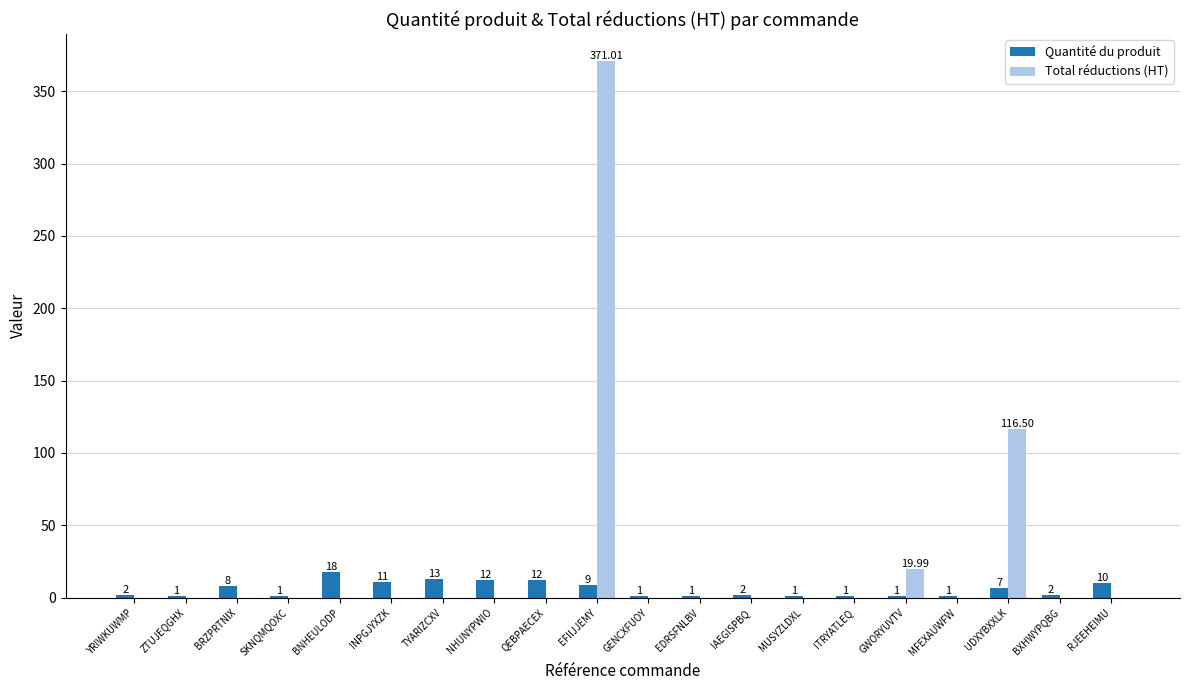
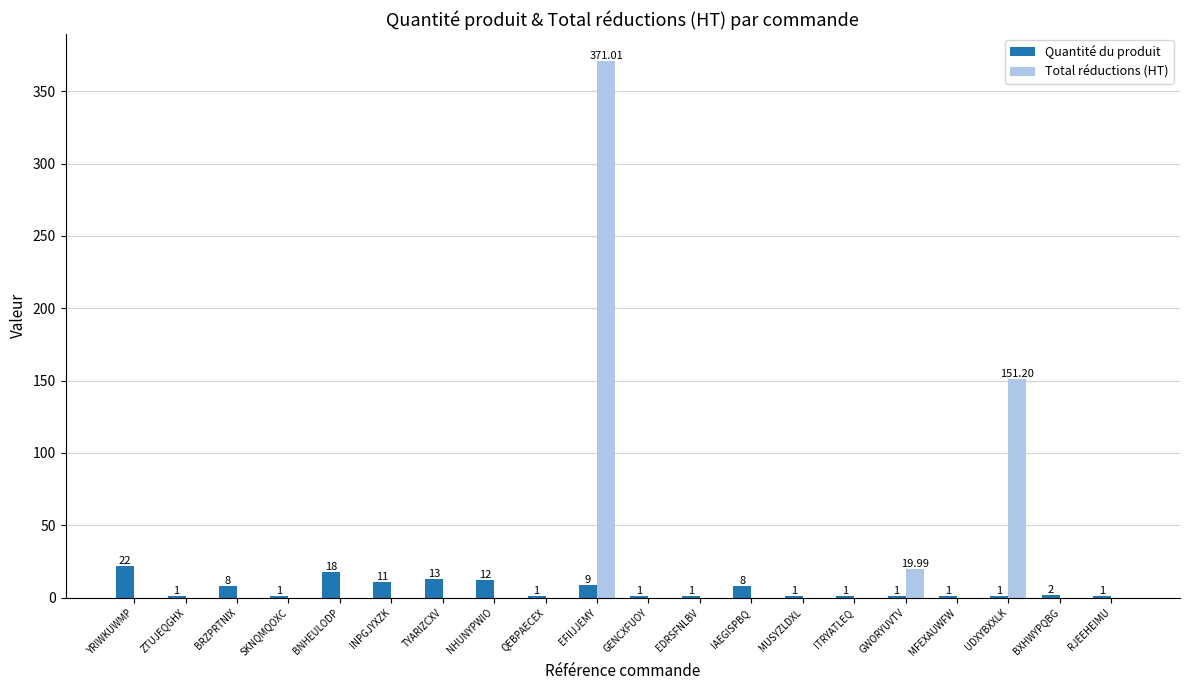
  {
    "Quantité du produit": {
-     "YRIWKUWMP": 2,
+     "YRIWKUWMP": 22,
      "ZTUJEQGHX": 1,
      "BRZPRTNIX": 8,
      "SKNQMQOXC": 1,
      "BNHEULODP": 18,
      "INPGJYXZK": 11,
      "TYARIZCXV": 13,
      "NHUNYPWIO": 12,
-     "QEBPAECEX": 12,
+     "QEBPAECEX": 1,
      "EFIIJJEMY": 9,
      "GENCXFUOY": 1,
      "EDRSFNLBV": 1,
-     "IAEGISPBQ": 2,
+     "IAEGISPBQ": 8,
      "MUSYZLDXL": 1,
      "ITRYATLEQ": 1,
      "GWORYUVTV": 1,
      "MFEXAUWFW": 1,
-     "UDXYBXXLK": 7,
+     "UDXYBXXLK": 1,
      "BXHWYPQBG": 2,
-     "RJEEHEIMU": 10
+     "RJEEHEIMU": 1
    },
    "Total réductions (HT)": {
      "EFIIJJEMY": 371.01,
      "GWORYUVTV": 19.99,
-     "UDXYBXXLK": 116.50
+     "UDXYBXXLK": 151.20
    }
  }
